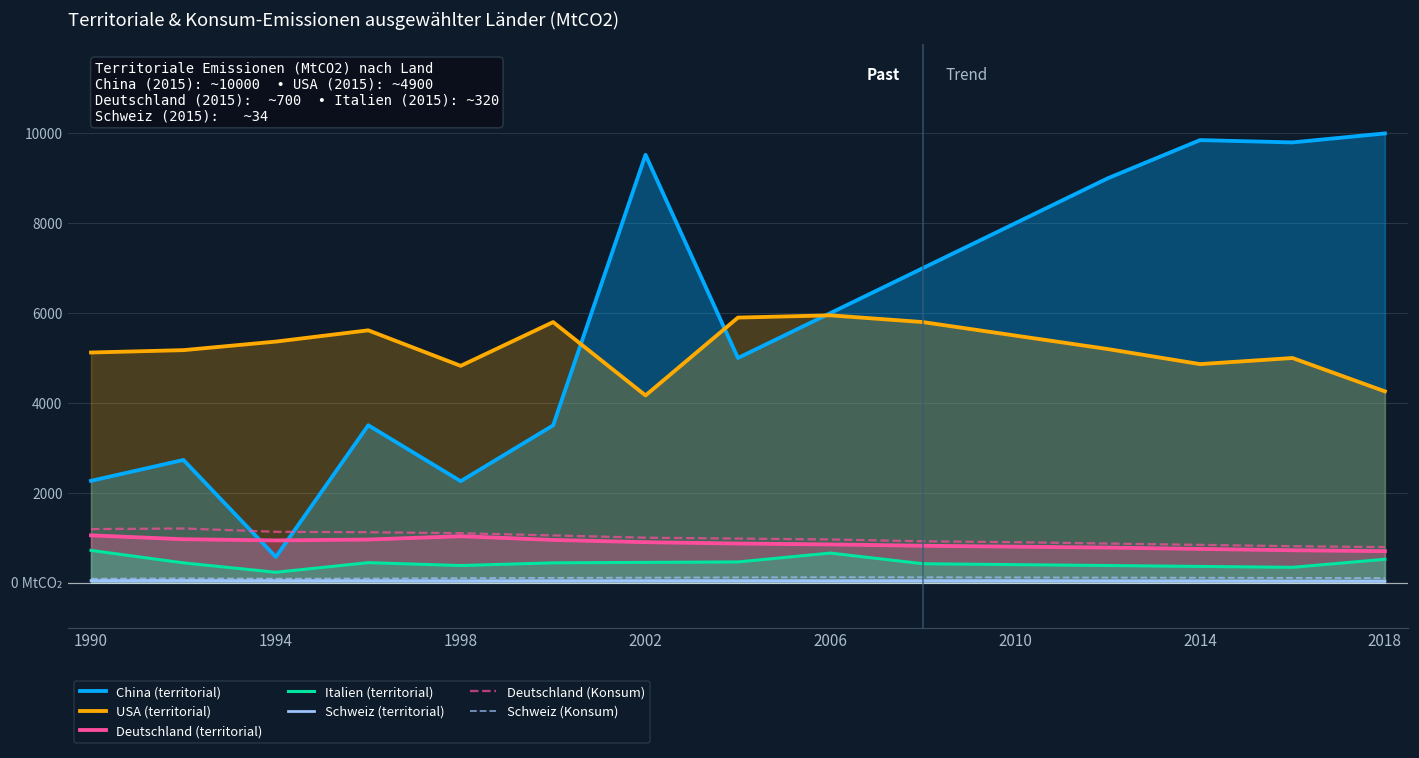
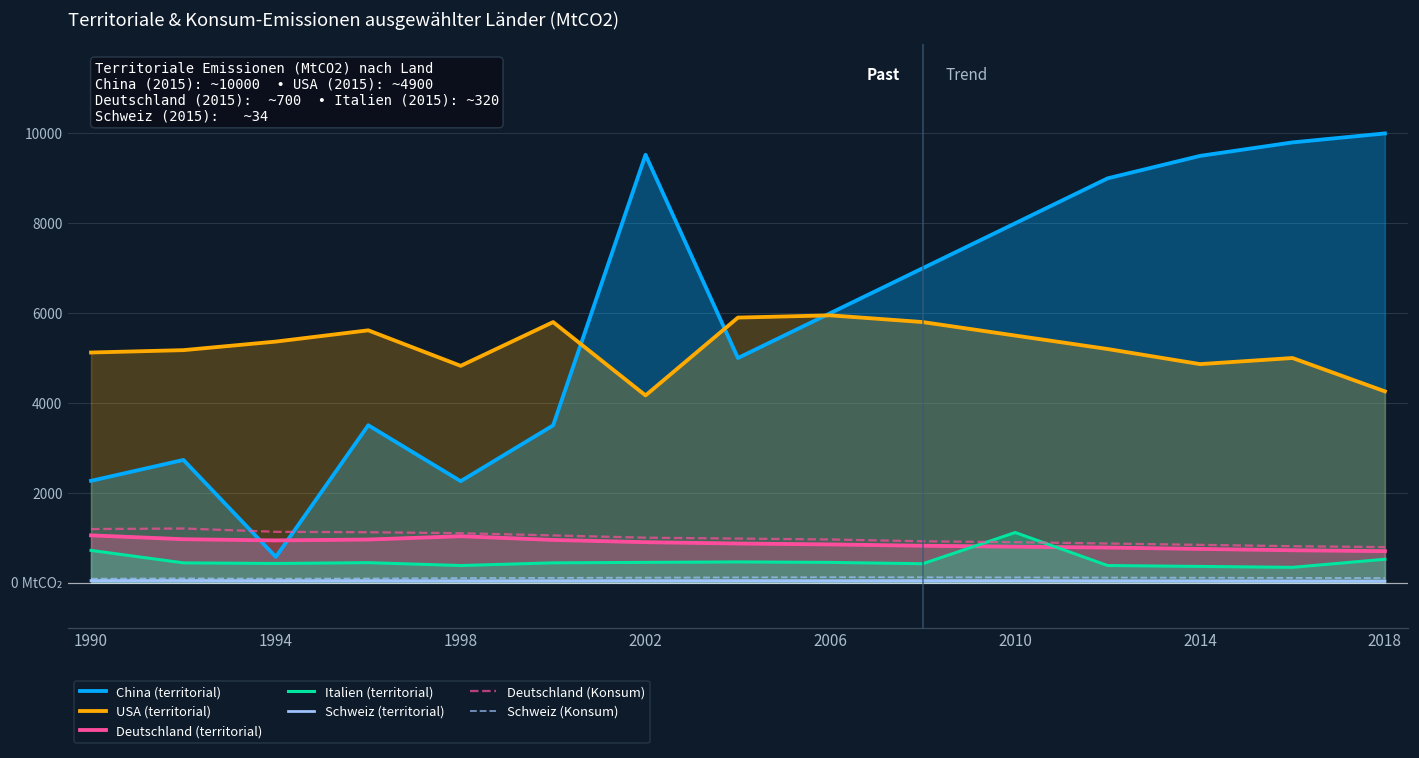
  {
    "China (territorial)": {
      "1990": 2300,
      "1994": 600,
      "1998": 2300,
      "2002": 9500,
      "2010": 8000,
-     "2014": 9900,
+     "2014": 9500,
      "2018": 10000
    },
    "USA (territorial)": {
      "1990": 5100,
      "1994": 5400,
      "1998": 4800,
      "2002": 4200,
      "2010": 5500,
      "2014": 4900,
      "2018": 4300
    },
    "Italien (territorial)": {
      "1990": 700,
-     "1994": 200,
+     "1994": 400,
      "1998": 400,
      "2002": 500,
-     "2006": 700,
-     "2010": 400,
+     "2006": 500,
+     "2010": 1100,
      "2014": 400,
      "2018": 500
    }
  }
